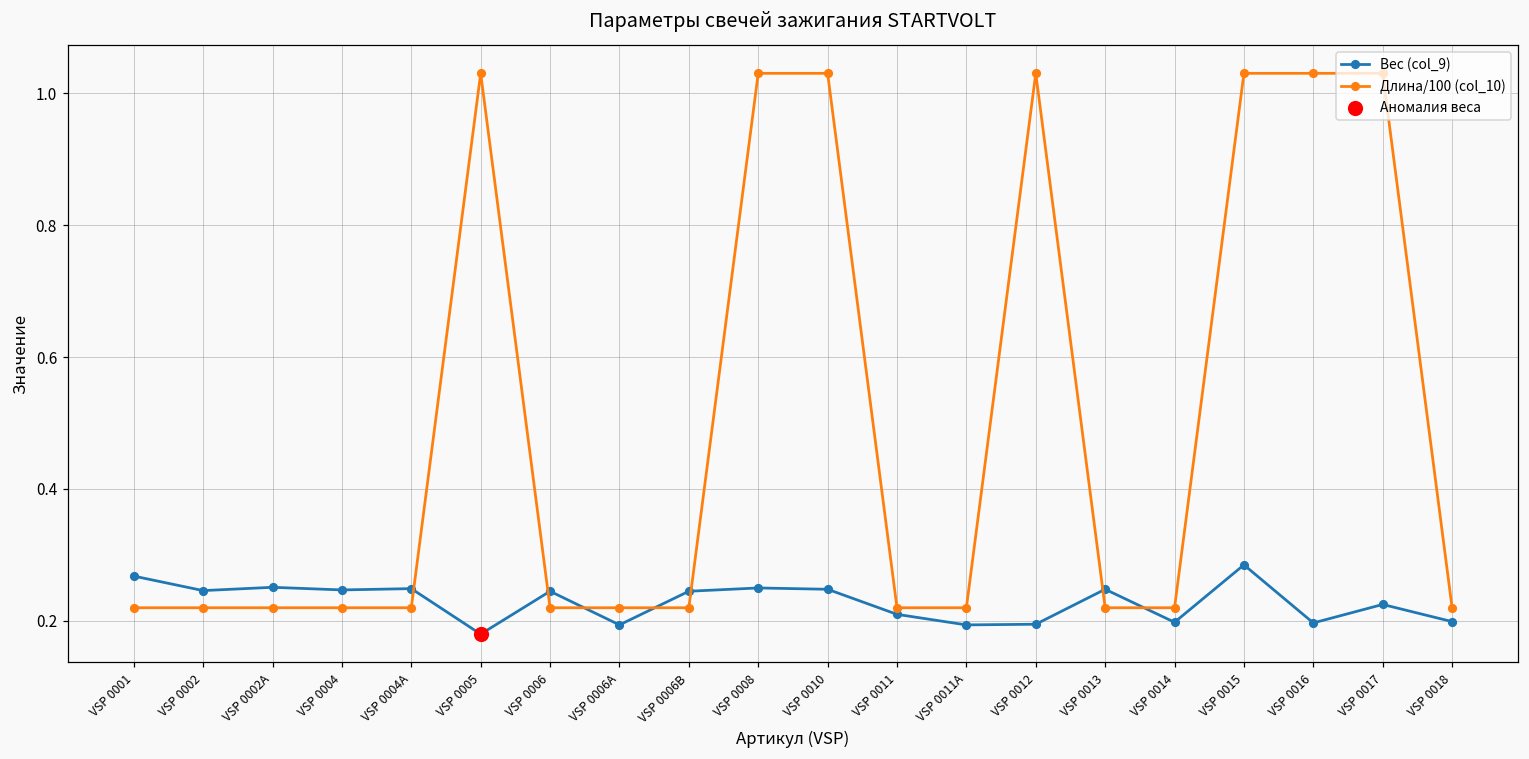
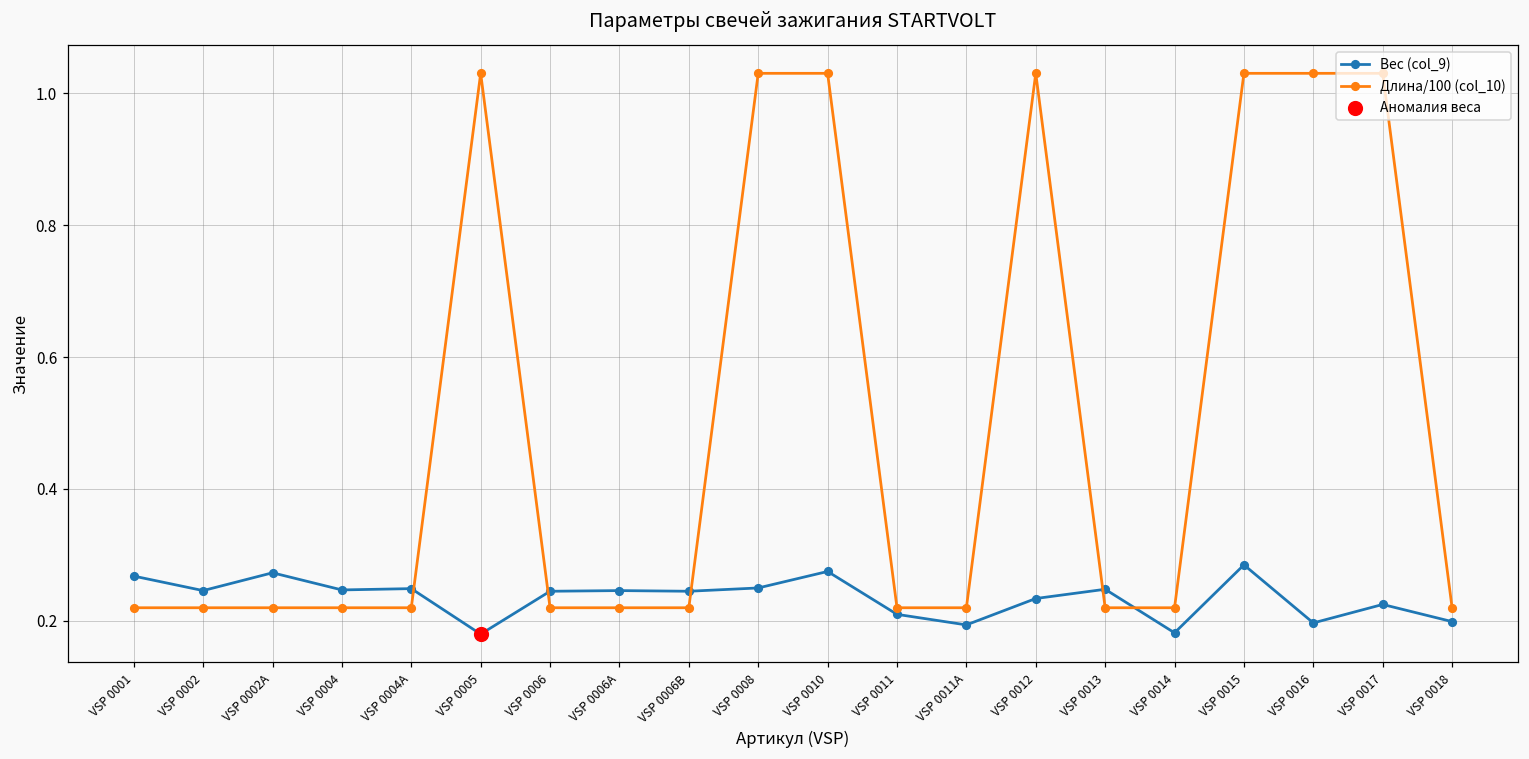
  {
    "Вес (col_9)": {
      "VSP 0001": 0.27,
      "VSP 0002": 0.25,
-     "VSP 0002A": 0.25,
+     "VSP 0002A": 0.27,
      "VSP 0004": 0.25,
      "VSP 0004A": 0.25,
      "VSP 0006": 0.25,
-     "VSP 0006A": 0.19,
+     "VSP 0006A": 0.25,
      "VSP 0006B": 0.25,
      "VSP 0008": 0.25,
-     "VSP 0010": 0.25,
+     "VSP 0010": 0.28,
      "VSP 0011": 0.21,
      "VSP 0011A": 0.19,
-     "VSP 0012": 0.20,
+     "VSP 0012": 0.23,
      "VSP 0013": 0.25,
-     "VSP 0014": 0.20,
+     "VSP 0014": 0.18,
      "VSP 0015": 0.29,
      "VSP 0016": 0.20,
      "VSP 0017": 0.23,
      "VSP 0018": 0.20
    },
    "Длина/100 (col_10)": {
      "VSP 0001": 0.22,
      "VSP 0002": 0.22,
      "VSP 0002A": 0.22,
      "VSP 0004": 0.22,
      "VSP 0004A": 0.22,
      "VSP 0005": 1.03,
      "VSP 0006": 0.22,
      "VSP 0006A": 0.22,
      "VSP 0006B": 0.22,
      "VSP 0008": 1.03,
      "VSP 0010": 1.03,
      "VSP 0011": 0.22,
      "VSP 0011A": 0.22,
      "VSP 0012": 1.03,
      "VSP 0013": 0.22,
      "VSP 0014": 0.22,
      "VSP 0015": 1.03,
      "VSP 0016": 1.03,
      "VSP 0018": 0.22
    }
  }
